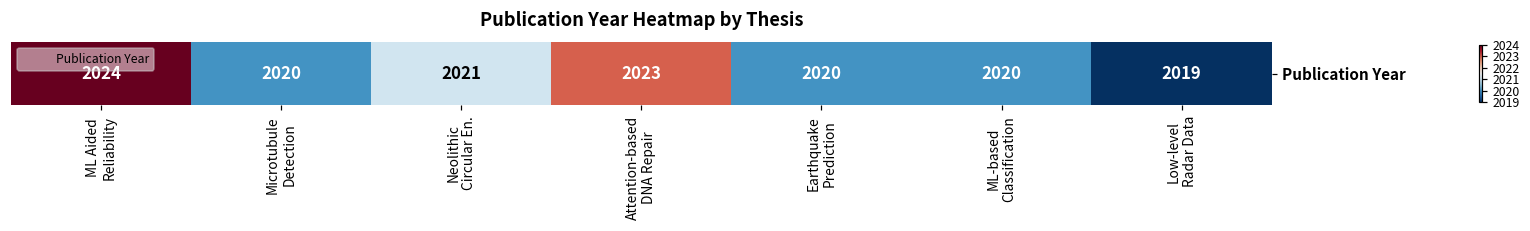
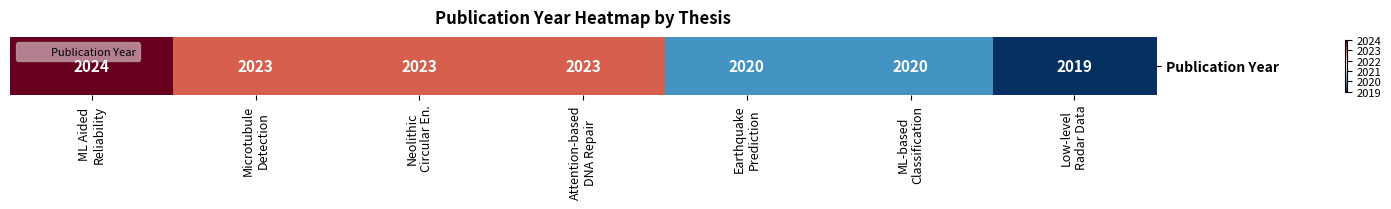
  {
    "Publication Year": {
-     "Microtubule Detection": 2020,
-     "Neolithic Circular En.": 2021,
+     "Microtubule Detection": 2023,
+     "Neolithic Circular En.": 2023,
      "Attention-based DNA Repair": 2023,
      "Earthquake Prediction": 2020,
      "ML-based Classification": 2020,
      "Low-level Radar Data": 2019
    }
  }
